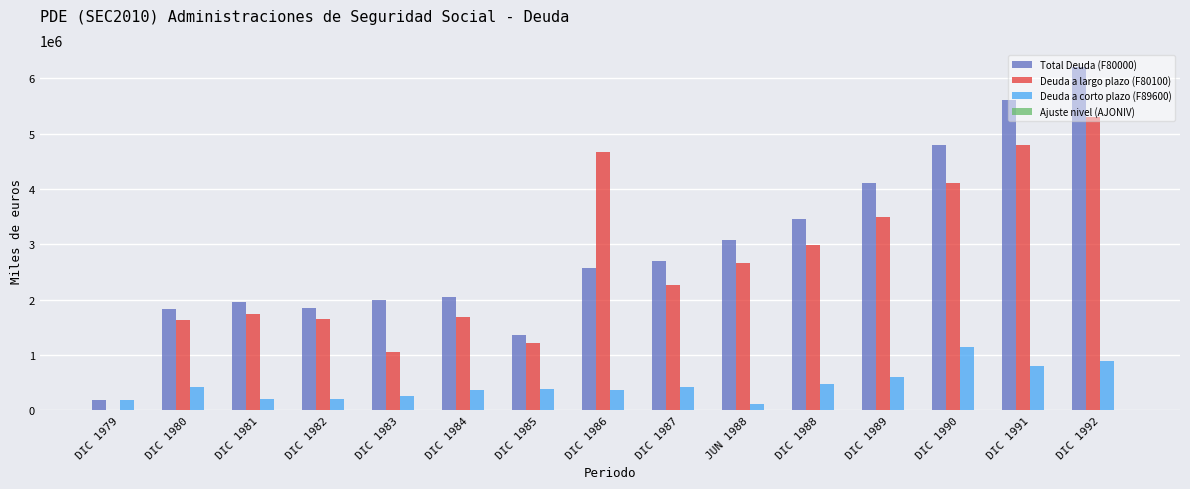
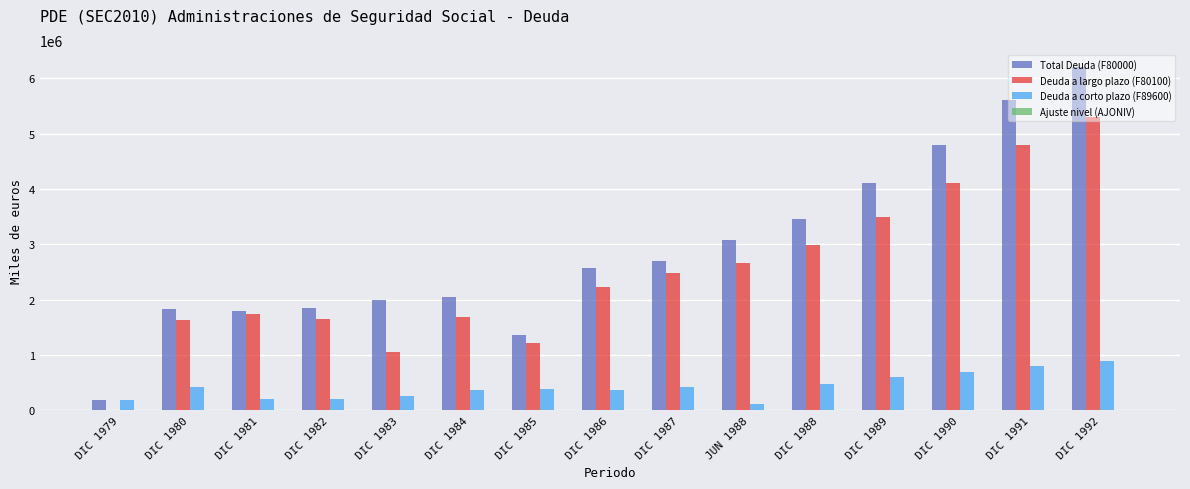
  {
    "Total Deuda (F80000)": {
      "DIC 1979": 200000,
      "DIC 1980": 1800000,
-     "DIC 1981": 2000000,
+     "DIC 1981": 1800000,
      "DIC 1982": 1900000,
      "DIC 1983": 2000000,
      "DIC 1984": 2100000,
      "DIC 1985": 1400000,
      "DIC 1986": 2600000,
      "DIC 1987": 2700000,
      "JUN 1988": 3100000,
      "DIC 1988": 3400000,
      "DIC 1989": 4100000,
      "DIC 1990": 4800000
    },
    "Deuda a largo plazo (F80100)": {
      "DIC 1979": 0,
      "DIC 1980": 1600000,
      "DIC 1981": 1700000,
      "DIC 1982": 1600000,
      "DIC 1983": 1000000,
      "DIC 1984": 1700000,
      "DIC 1985": 1200000,
-     "DIC 1986": 4700000,
-     "DIC 1987": 2300000,
+     "DIC 1986": 2200000,
+     "DIC 1987": 2500000,
      "JUN 1988": 2700000,
      "DIC 1988": 3000000,
      "DIC 1989": 3500000,
      "DIC 1990": 4100000,
      "DIC 1991": 4800000
    },
    "Deuda a corto plazo (F89600)": {
      "DIC 1979": 200000,
      "DIC 1980": 400000,
      "DIC 1981": 200000,
      "DIC 1982": 200000,
      "DIC 1983": 300000,
      "DIC 1984": 400000,
      "DIC 1985": 400000,
      "DIC 1986": 400000,
      "DIC 1987": 400000,
      "JUN 1988": 100000,
      "DIC 1988": 500000,
      "DIC 1989": 600000,
-     "DIC 1990": 1100000,
+     "DIC 1990": 700000,
      "DIC 1991": 800000,
      "DIC 1992": 900000
    },
    "Ajuste nivel (AJONIV)": {
      "DIC 1979": 0,
      "DIC 1980": 0,
      "DIC 1981": 0,
      "DIC 1982": 0,
      "DIC 1983": 0,
      "DIC 1984": 0,
      "DIC 1985": 0,
      "DIC 1986": 0,
      "DIC 1987": 0,
      "JUN 1988": 0,
      "DIC 1988": 0,
      "DIC 1989": 0,
      "DIC 1990": 0,
      "DIC 1991": 0,
      "DIC 1992": 0
    }
  }
